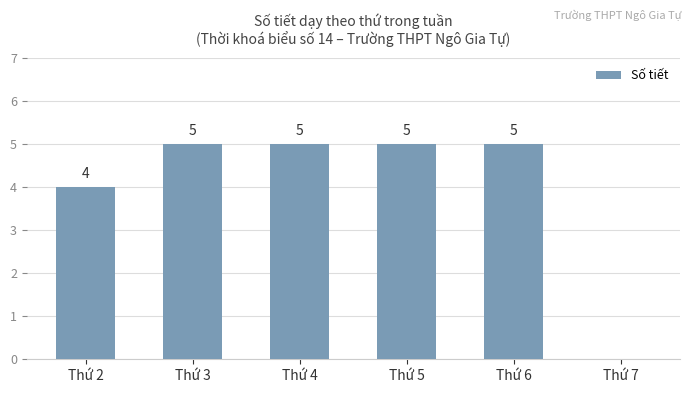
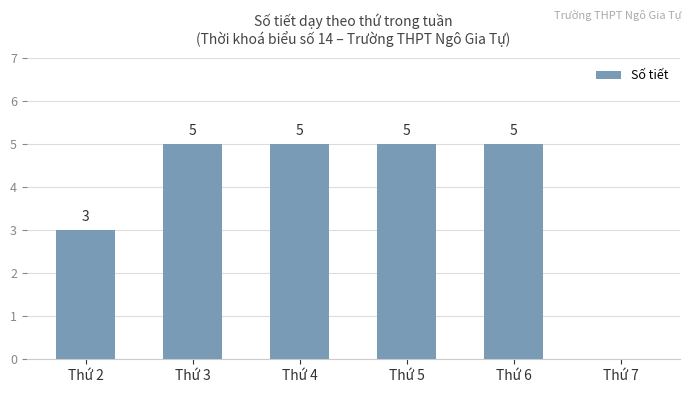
  {
-   "Thứ 2": 4,
+   "Thứ 2": 3,
    "Thứ 3": 5,
    "Thứ 4": 5,
    "Thứ 5": 5,
    "Thứ 6": 5
  }
